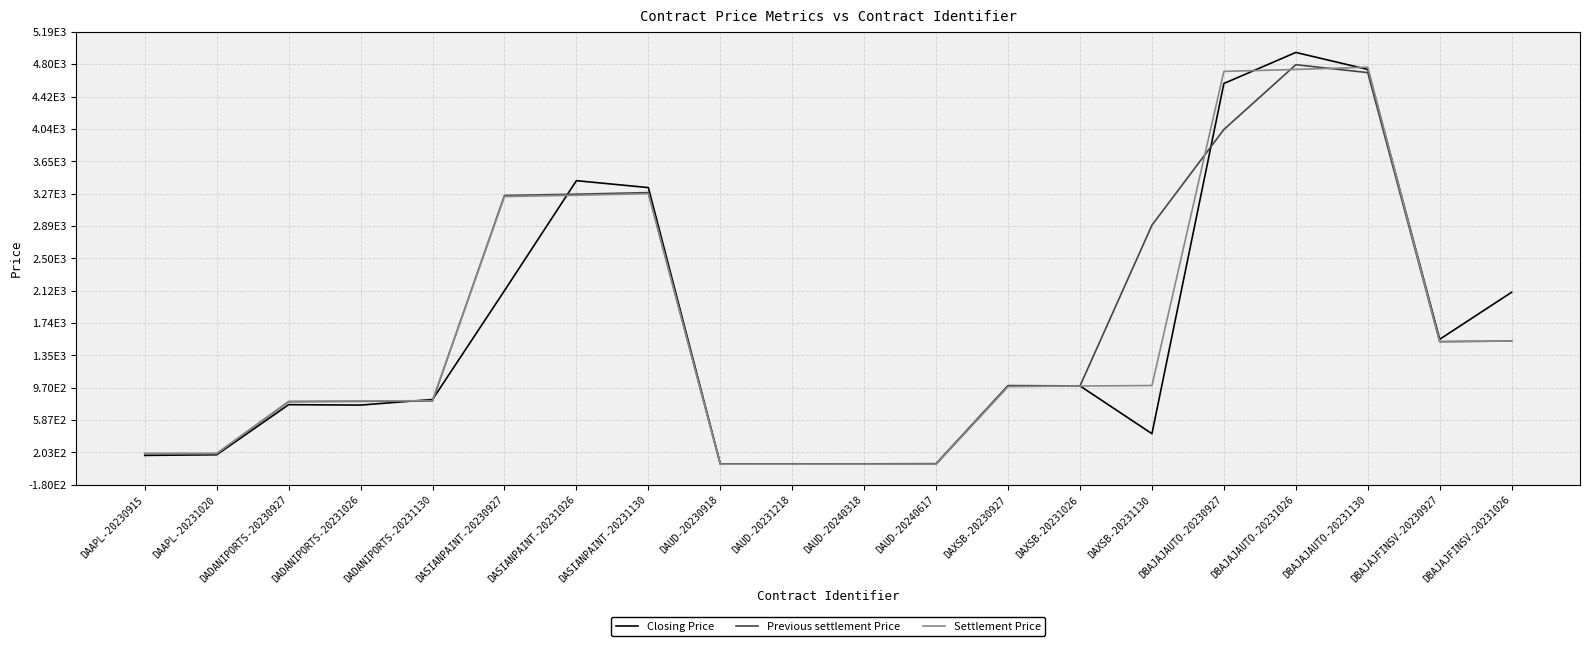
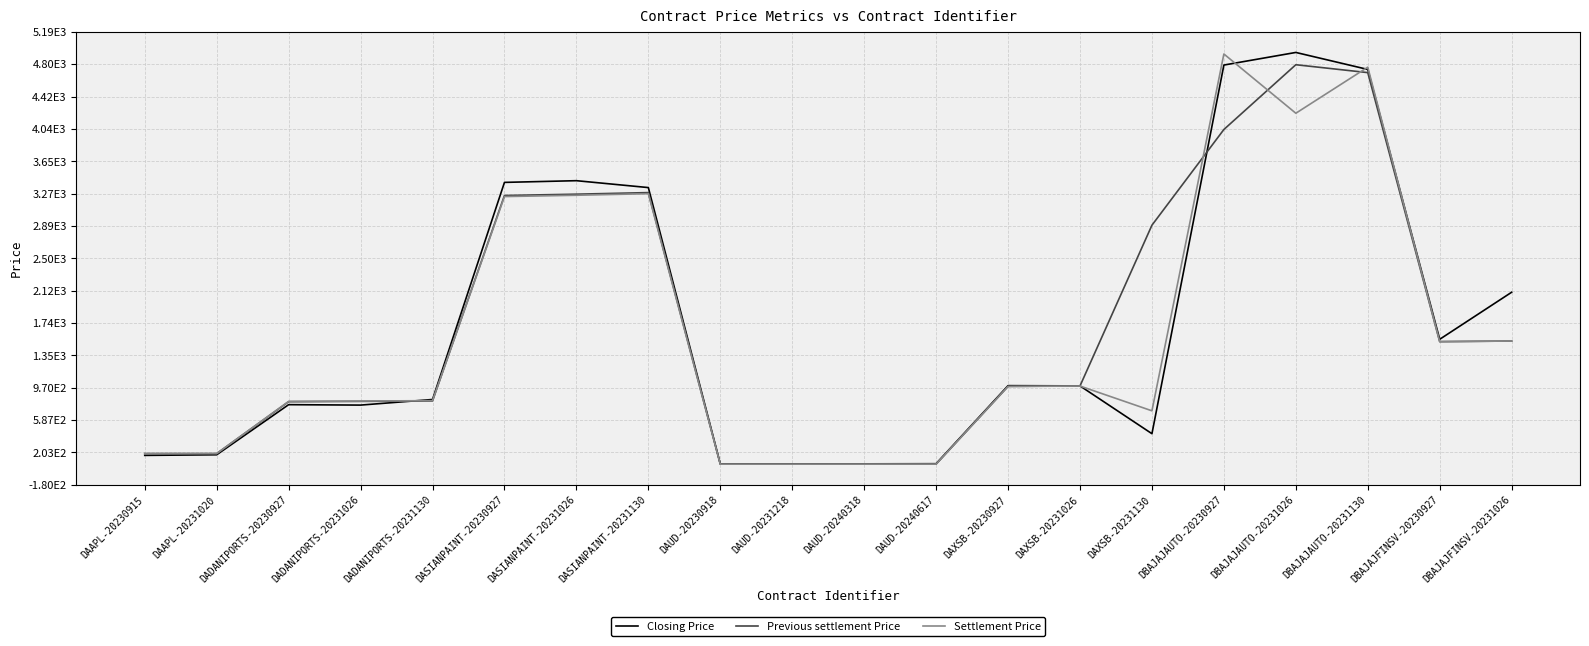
  {
    "Closing Price": {
      "DADANIPORTS-20230927": 800,
      "DADANIPORTS-20231026": 800,
-     "DASIANPAINT-20230927": 2100,
+     "DASIANPAINT-20230927": 3400,
      "DASIANPAINT-20231026": 3400,
      "DASIANPAINT-20231130": 3300,
      "DAXSB-20231130": 400,
-     "DBAJAJAUTO-20230927": 4600,
+     "DBAJAJAUTO-20230927": 4800,
      "DBAJAJAUTO-20231026": 4900,
      "DBAJAJFINSV-20231026": 2100
    },
    "Previous settlement Price": {
      "DAXSB-20231130": 2900,
      "DBAJAJAUTO-20230927": 4000,
      "DBAJAJAUTO-20231026": 4800,
      "DBAJAJAUTO-20231130": 4700
    },
    "Settlement Price": {
-     "DAXSB-20231130": 1000,
-     "DBAJAJAUTO-20230927": 4700,
-     "DBAJAJAUTO-20231026": 4700
+     "DAXSB-20231130": 700,
+     "DBAJAJAUTO-20230927": 4900,
+     "DBAJAJAUTO-20231026": 4200
    }
  }
